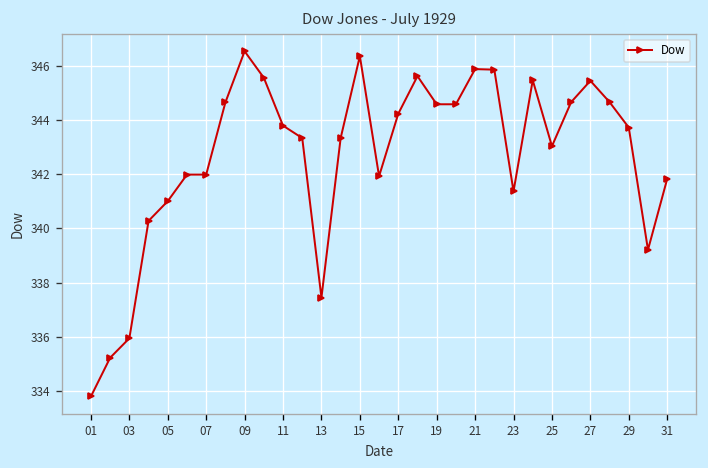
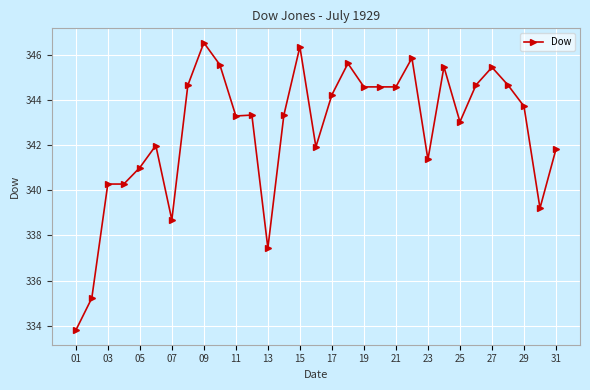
  {
    "01": 333.8,
-   "03": 335.9,
+   "03": 340.3,
    "05": 341.0,
-   "07": 342.0,
+   "07": 338.7,
    "09": 346.6,
-   "11": 343.8,
+   "11": 343.3,
    "13": 337.4,
    "15": 346.4,
    "17": 344.2,
    "19": 344.6,
-   "21": 345.9,
+   "21": 344.6,
    "23": 341.4,
    "25": 343.0,
    "27": 345.5,
    "29": 343.7,
    "31": 341.8
  }
